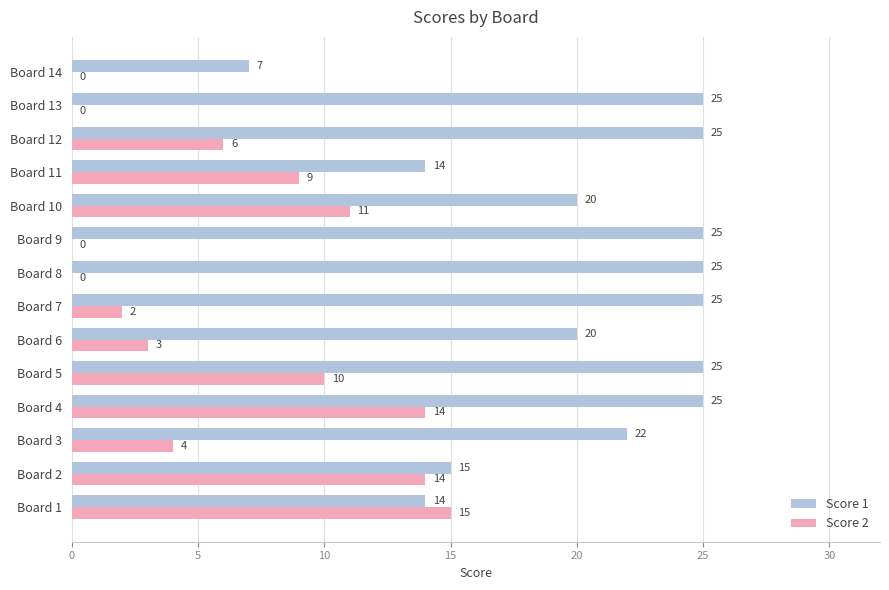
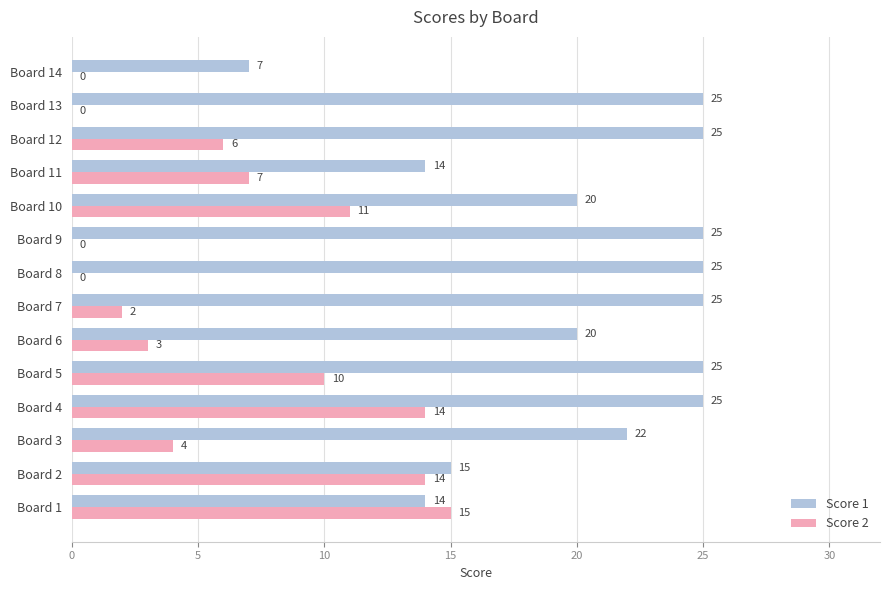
  {
    "Score 1": {
      "Board 14": 7,
      "Board 13": 25,
      "Board 12": 25,
      "Board 11": 14,
      "Board 10": 20,
      "Board 9": 25,
      "Board 8": 25,
      "Board 7": 25,
      "Board 6": 20,
      "Board 5": 25,
      "Board 4": 25,
      "Board 3": 22,
      "Board 2": 15,
      "Board 1": 14
    },
    "Score 2": {
      "Board 14": 0,
      "Board 13": 0,
      "Board 12": 6,
-     "Board 11": 9,
+     "Board 11": 7,
      "Board 10": 11,
      "Board 9": 0,
      "Board 8": 0,
      "Board 7": 2,
      "Board 6": 3,
      "Board 5": 10,
      "Board 4": 14,
      "Board 3": 4,
      "Board 2": 14,
      "Board 1": 15
    }
  }
